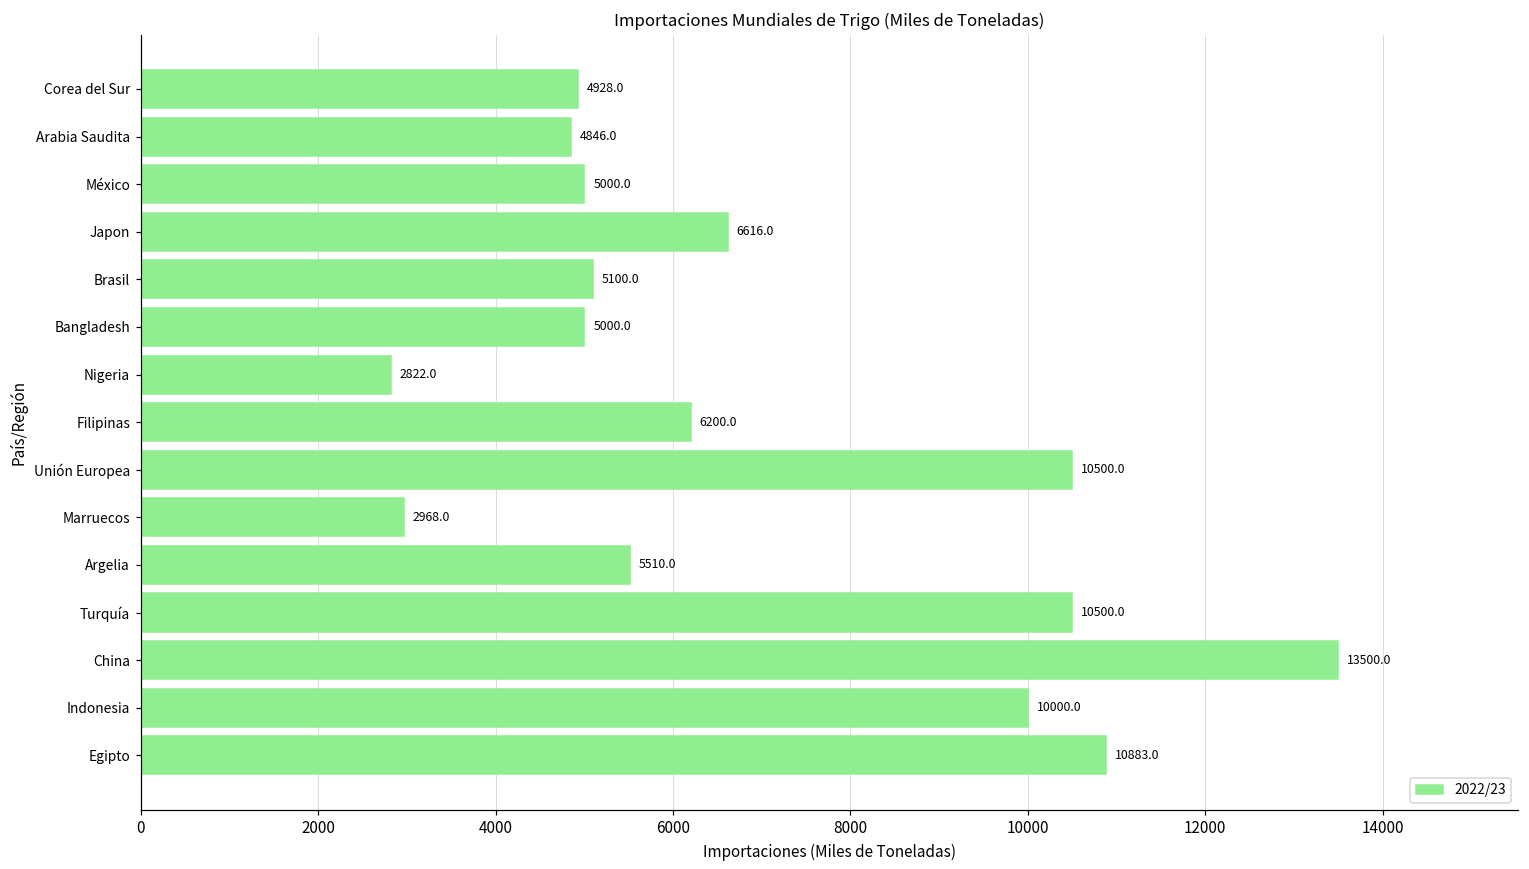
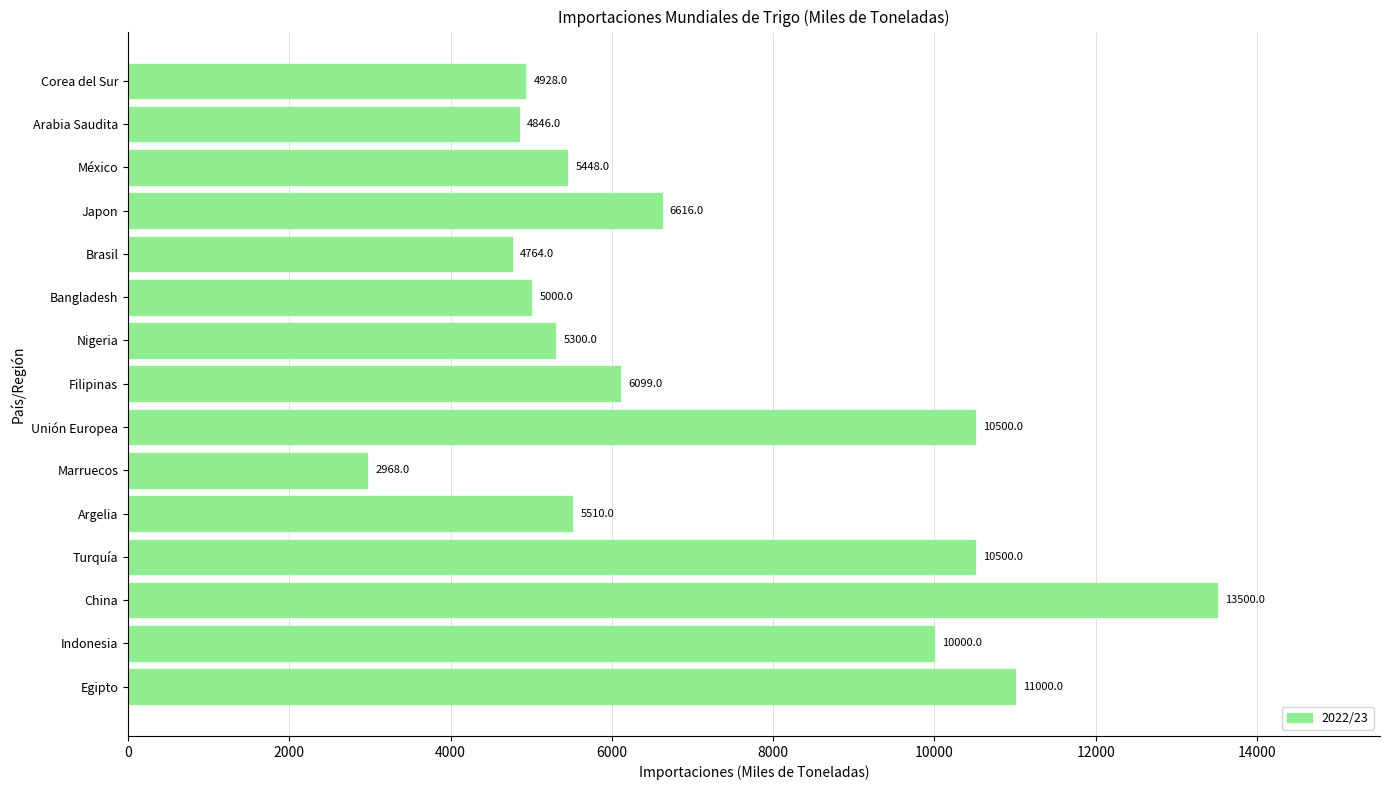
  {
    "Corea del Sur": 4928.0,
    "Arabia Saudita": 4846.0,
-   "México": 5000.0,
+   "México": 5448.0,
    "Japon": 6616.0,
-   "Brasil": 5100.0,
+   "Brasil": 4764.0,
    "Bangladesh": 5000.0,
-   "Nigeria": 2822.0,
-   "Filipinas": 6200.0,
+   "Nigeria": 5300.0,
+   "Filipinas": 6099.0,
    "Unión Europea": 10500.0,
    "Marruecos": 2968.0,
    "Argelia": 5510.0,
    "Turquía": 10500.0,
    "China": 13500.0,
    "Indonesia": 10000.0,
-   "Egipto": 10883.0
+   "Egipto": 11000.0
  }
